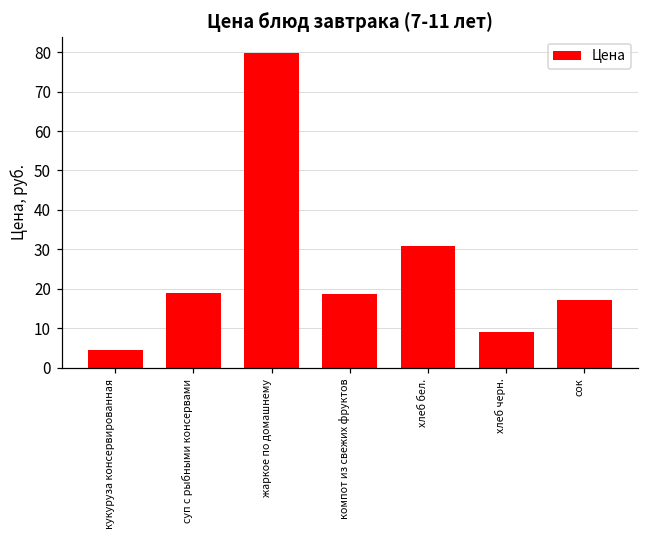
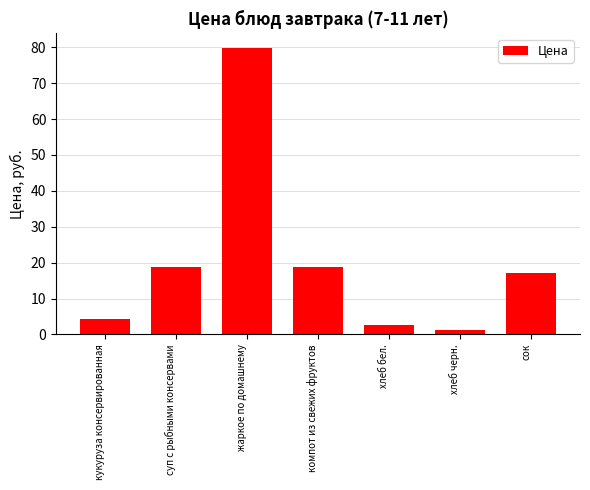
  {
    "кукуруза консервированная": 4,
    "суп с рыбными консервами": 19,
    "жаркое по домашнему": 80,
    "компот из свежих фруктов": 19,
-   "хлеб бел.": 31,
-   "хлеб черн.": 9,
+   "хлеб бел.": 3,
+   "хлеб черн.": 1,
    "сок": 17
  }
